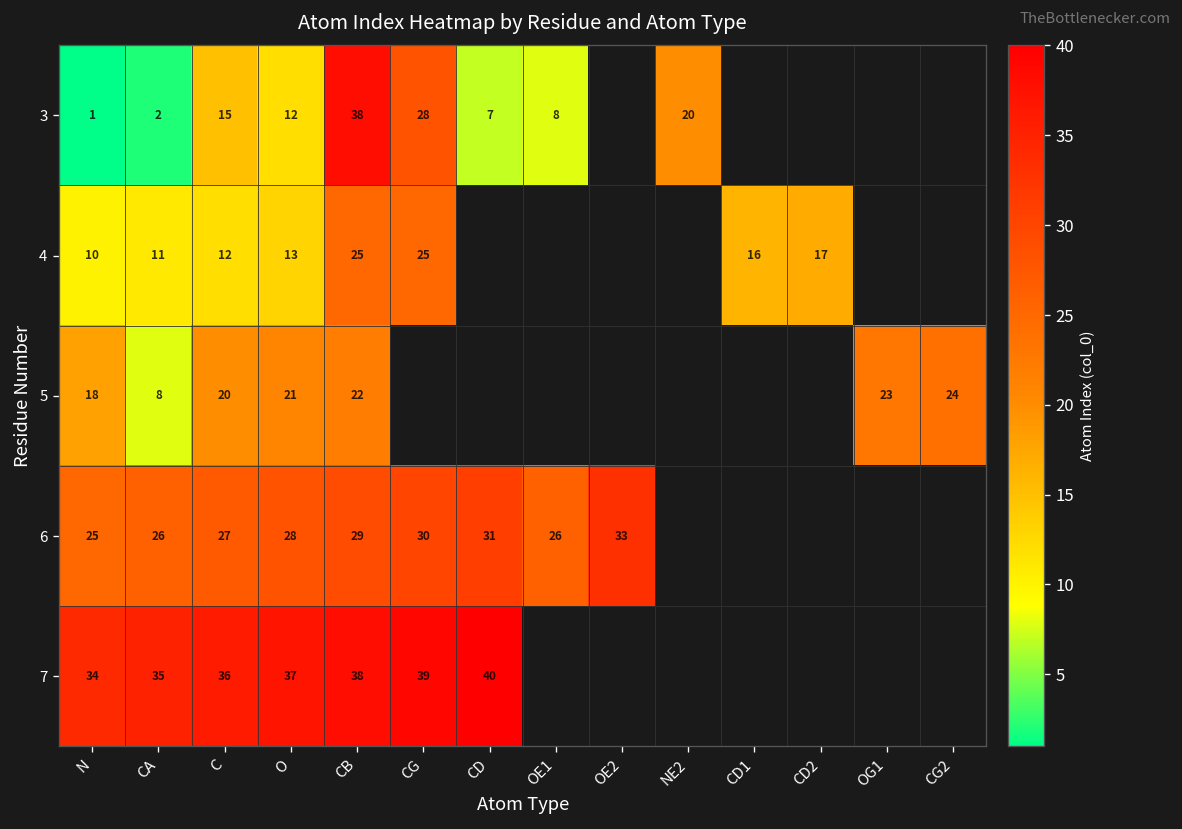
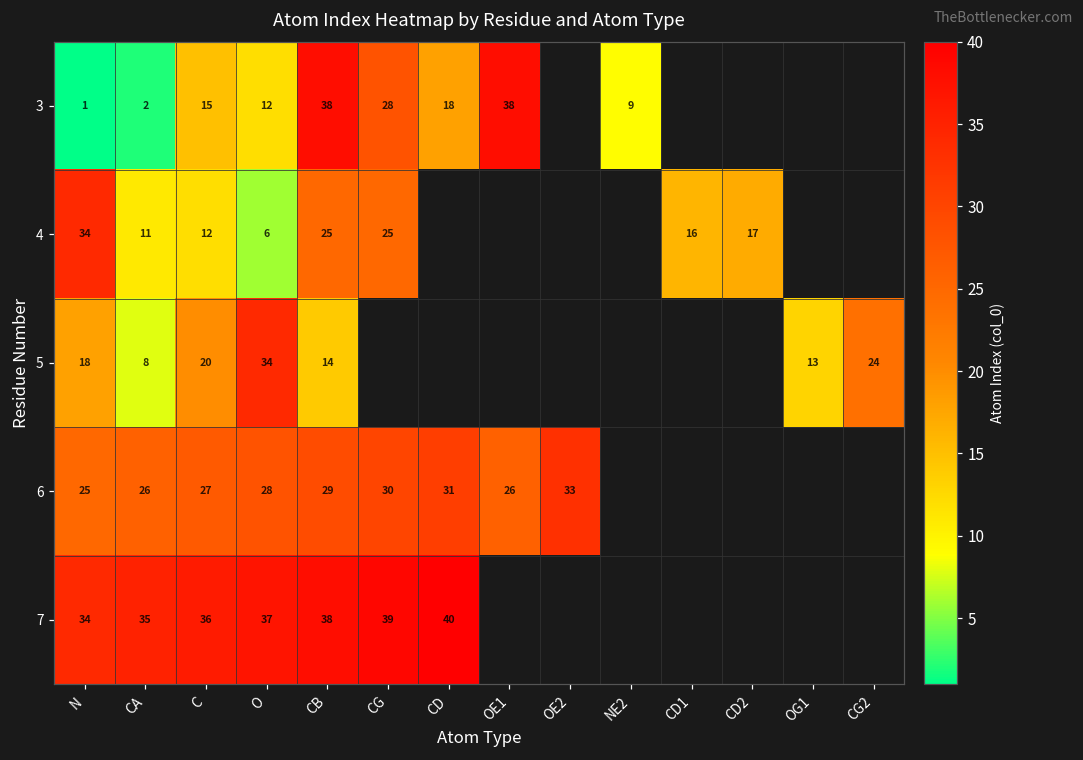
  {
    "3": {
      "N": 1,
      "CA": 2,
      "C": 15,
      "O": 12,
      "CB": 38,
      "CG": 28,
-     "CD": 7,
-     "OE1": 8,
-     "NE2": 20
+     "CD": 18,
+     "OE1": 38,
+     "NE2": 9
    },
    "4": {
-     "N": 10,
+     "N": 34,
      "CA": 11,
      "C": 12,
-     "O": 13,
+     "O": 6,
      "CB": 25,
      "CG": 25,
      "CD1": 16,
      "CD2": 17
    },
    "5": {
      "N": 18,
      "CA": 8,
      "C": 20,
-     "O": 21,
-     "CB": 22,
-     "OG1": 23,
+     "O": 34,
+     "CB": 14,
+     "OG1": 13,
      "CG2": 24
    },
    "6": {
      "N": 25,
      "CA": 26,
      "C": 27,
      "O": 28,
      "CB": 29,
      "CG": 30,
      "CD": 31,
      "OE1": 26,
      "OE2": 33
    },
    "7": {
      "N": 34,
      "CA": 35,
      "C": 36,
      "O": 37,
      "CB": 38,
      "CG": 39,
      "CD": 40
    }
  }
